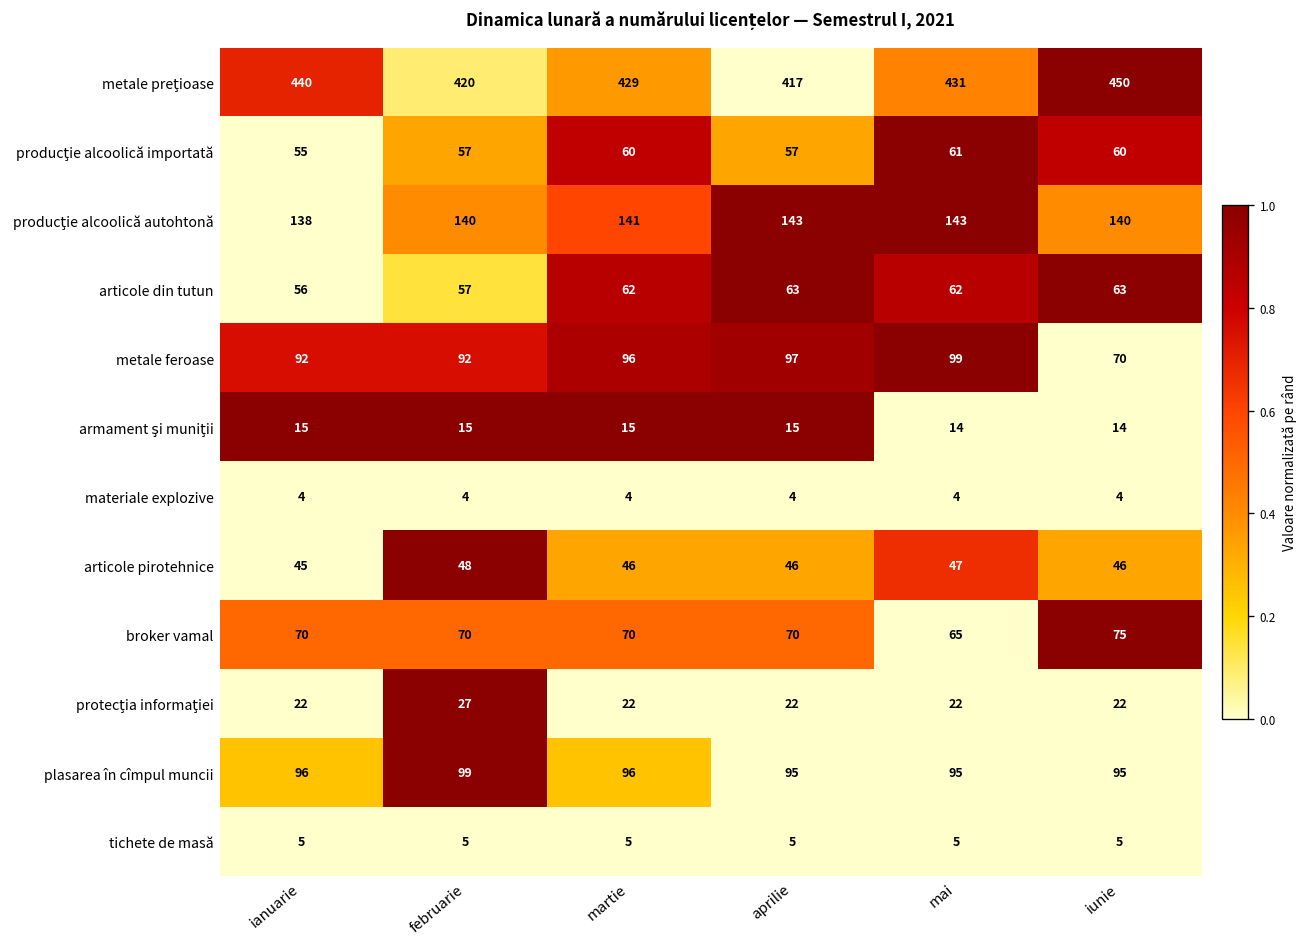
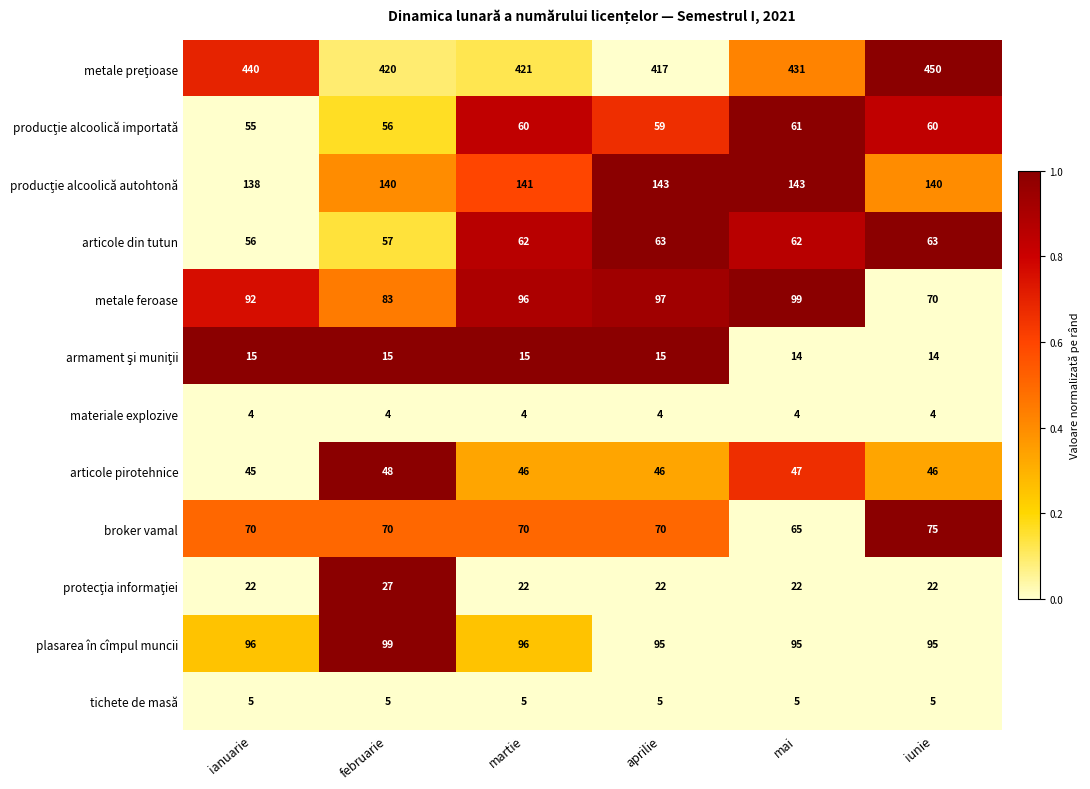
  {
    "metale preţioase": {
      "ianuarie": 440,
      "februarie": 420,
-     "martie": 429,
+     "martie": 421,
      "aprilie": 417,
      "mai": 431,
      "iunie": 450
    },
    "producţie alcoolică importată": {
      "ianuarie": 55,
-     "februarie": 57,
+     "februarie": 56,
      "martie": 60,
-     "aprilie": 57,
+     "aprilie": 59,
      "mai": 61,
      "iunie": 60
    },
    "producţie alcoolică autohtonă": {
      "ianuarie": 138,
      "februarie": 140,
      "martie": 141,
      "aprilie": 143,
      "mai": 143,
      "iunie": 140
    },
    "articole din tutun": {
      "ianuarie": 56,
      "februarie": 57,
      "martie": 62,
      "aprilie": 63,
      "mai": 62,
      "iunie": 63
    },
    "metale feroase": {
      "ianuarie": 92,
-     "februarie": 92,
+     "februarie": 83,
      "martie": 96,
      "aprilie": 97,
      "mai": 99,
      "iunie": 70
    },
    "armament şi muniţii": {
      "ianuarie": 15,
      "februarie": 15,
      "martie": 15,
      "aprilie": 15,
      "mai": 14,
      "iunie": 14
    },
    "materiale explozive": {
      "ianuarie": 4,
      "februarie": 4,
      "martie": 4,
      "aprilie": 4,
      "mai": 4,
      "iunie": 4
    },
    "articole pirotehnice": {
      "ianuarie": 45,
      "februarie": 48,
      "martie": 46,
      "aprilie": 46,
      "mai": 47,
      "iunie": 46
    },
    "broker vamal": {
      "ianuarie": 70,
      "februarie": 70,
      "martie": 70,
      "aprilie": 70,
      "mai": 65,
      "iunie": 75
    },
    "protecţia informaţiei": {
      "ianuarie": 22,
      "februarie": 27,
      "martie": 22,
      "aprilie": 22,
      "mai": 22,
      "iunie": 22
    },
    "plasarea în cîmpul muncii": {
      "ianuarie": 96,
      "februarie": 99,
      "martie": 96,
      "aprilie": 95,
      "mai": 95,
      "iunie": 95
    },
    "tichete de masă": {
      "ianuarie": 5,
      "februarie": 5,
      "martie": 5,
      "aprilie": 5,
      "mai": 5,
      "iunie": 5
    }
  }
